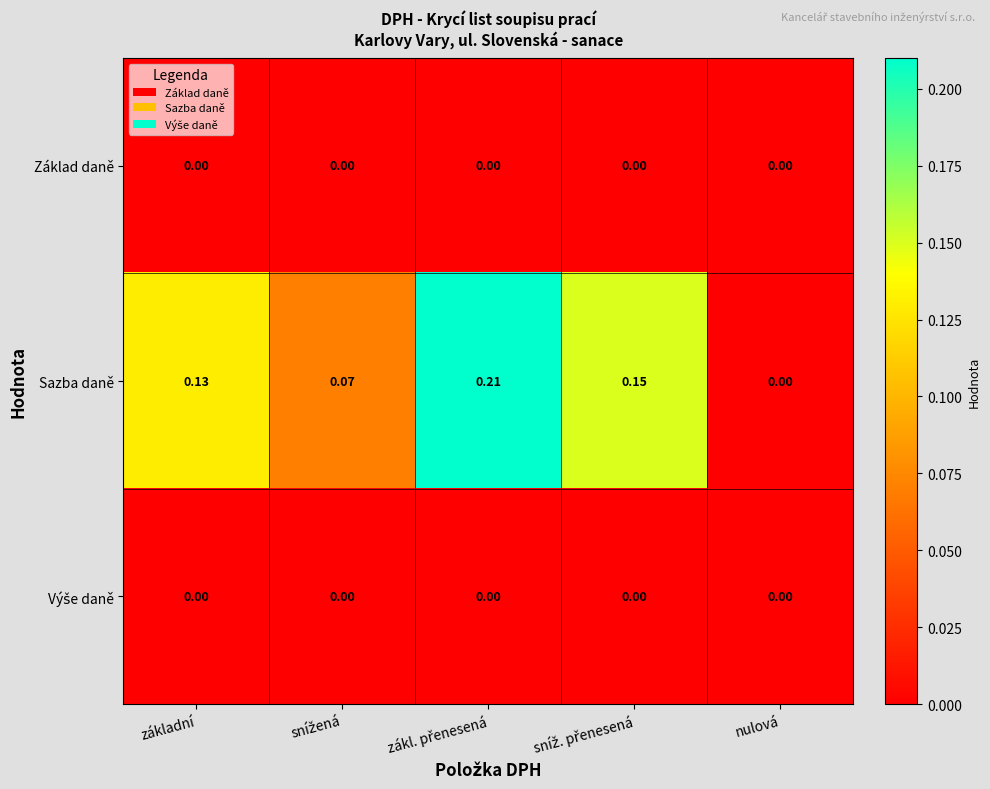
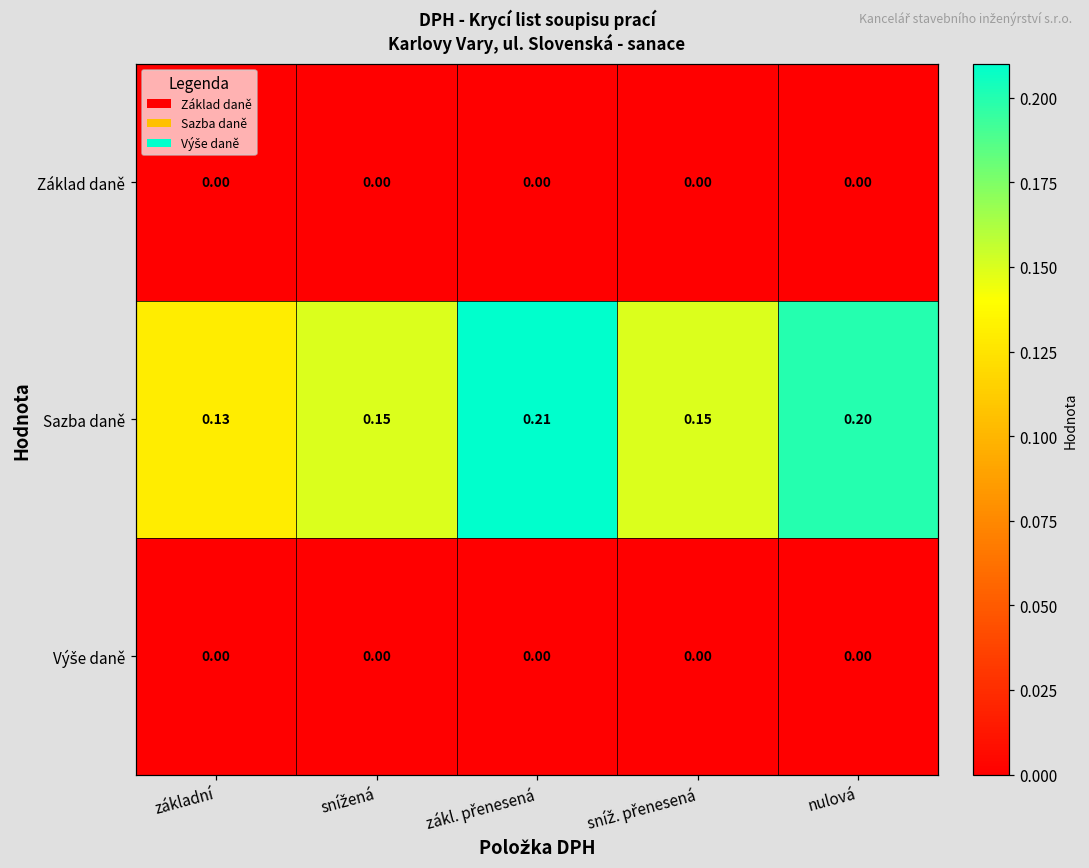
  {
    "Základ daně": {
      "základní": 0.00,
      "snížená": 0.00,
      "zákl. přenesená": 0.00,
      "sníž. přenesená": 0.00,
      "nulová": 0.00
    },
    "Sazba daně": {
      "základní": 0.13,
-     "snížená": 0.07,
+     "snížená": 0.15,
      "zákl. přenesená": 0.21,
      "sníž. přenesená": 0.15,
-     "nulová": 0.00
+     "nulová": 0.20
    },
    "Výše daně": {
      "základní": 0.00,
      "snížená": 0.00,
      "zákl. přenesená": 0.00,
      "sníž. přenesená": 0.00,
      "nulová": 0.00
    }
  }
